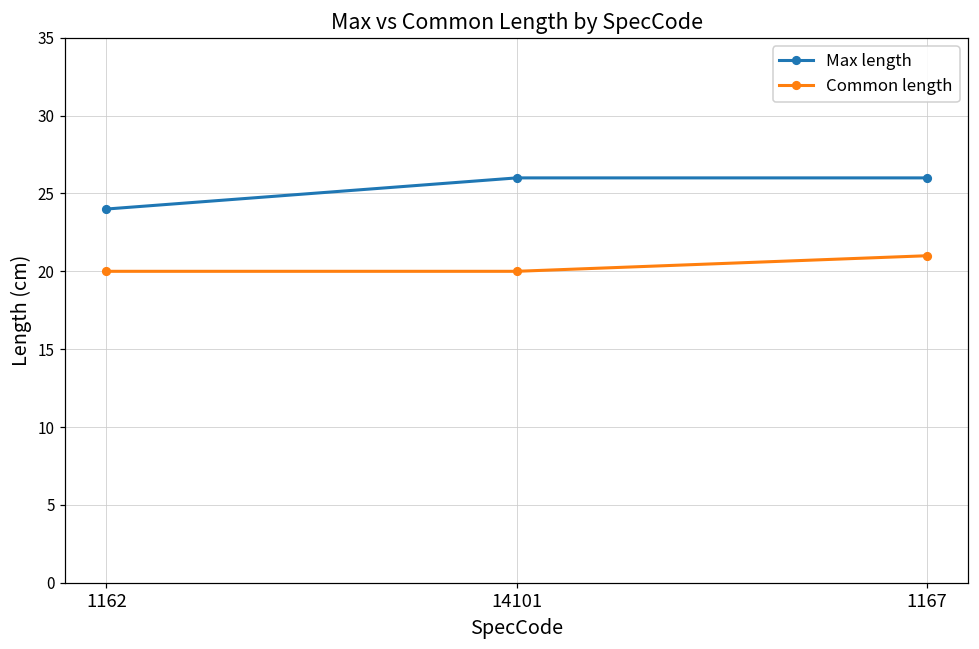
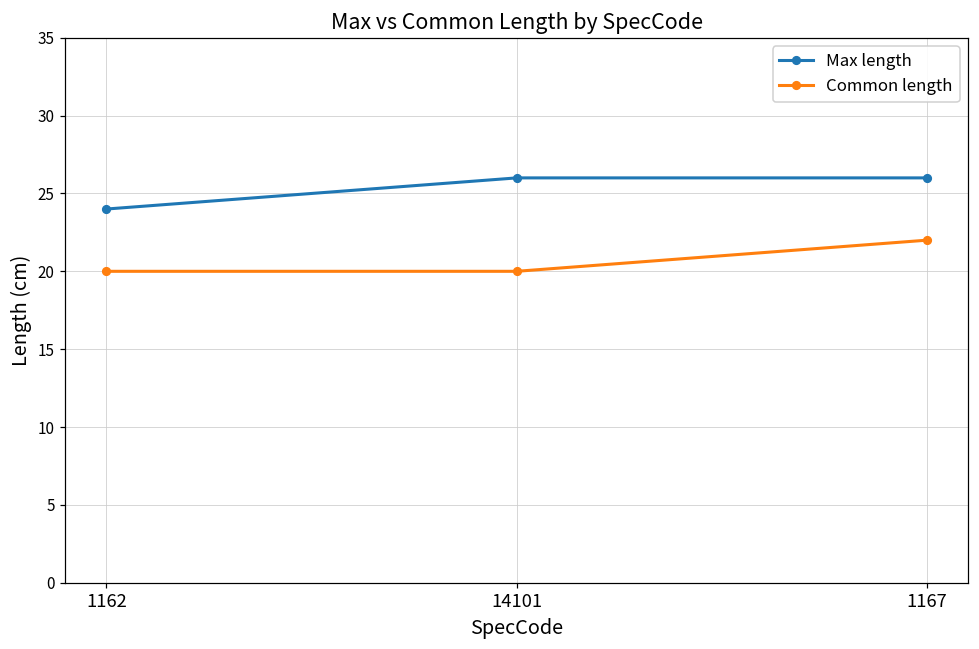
  {
    "Max length": {
      "1162": 24,
      "14101": 26,
      "1167": 26
    },
    "Common length": {
      "1162": 20,
      "14101": 20,
-     "1167": 21
+     "1167": 22
    }
  }
